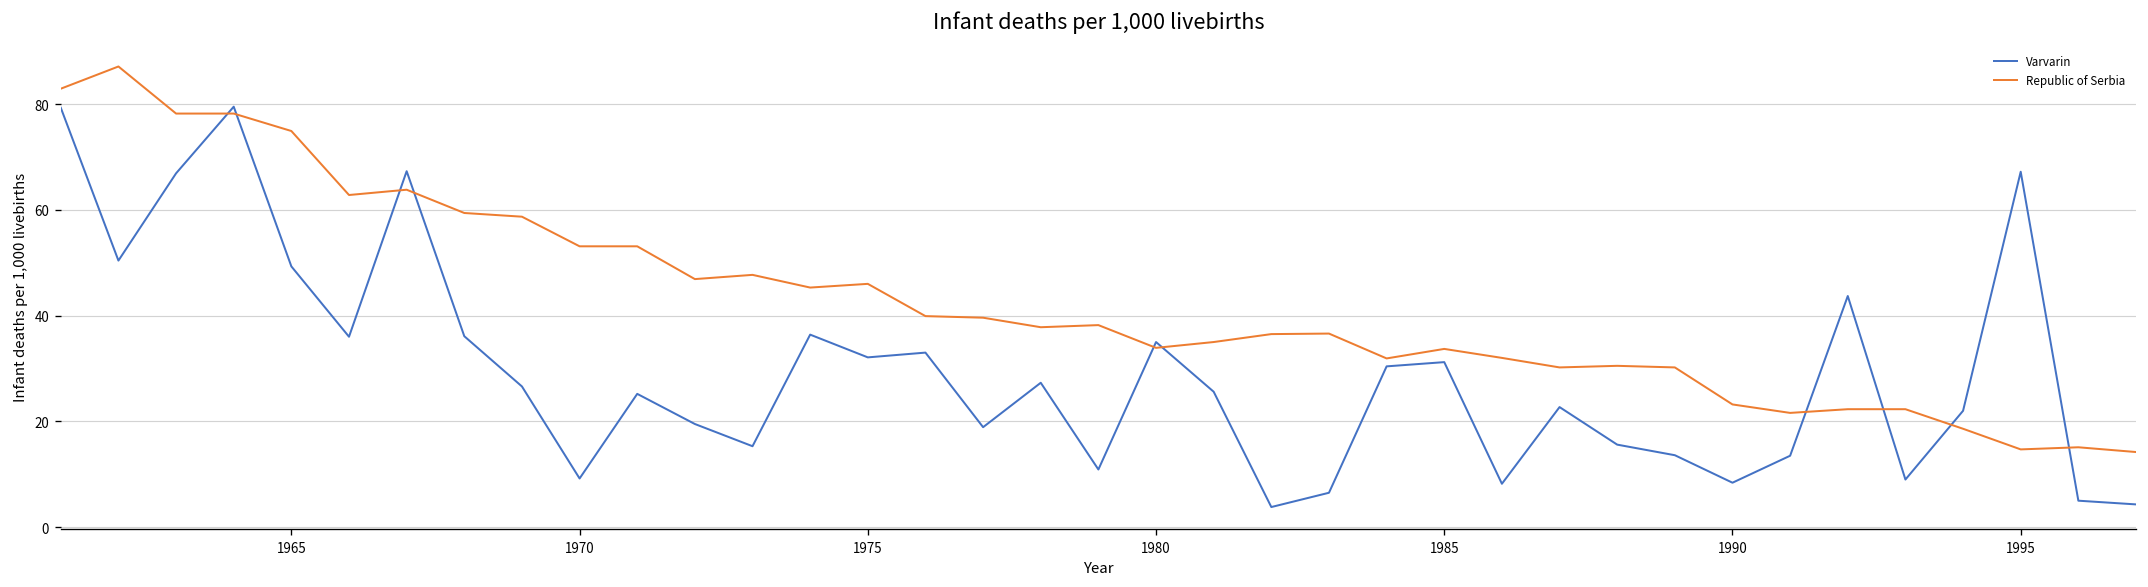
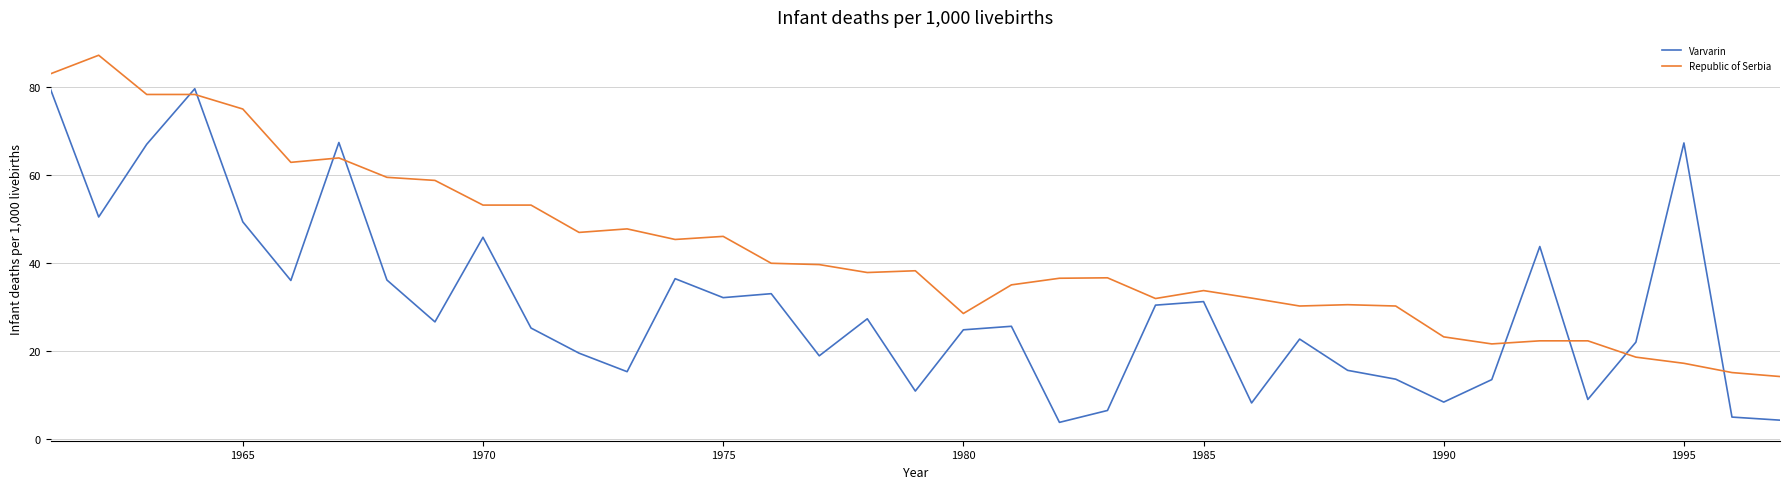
  {
    "Varvarin": {
      "1965": 49,
-     "1970": 9,
+     "1970": 46,
      "1975": 32,
-     "1980": 35,
+     "1980": 25,
      "1985": 31,
      "1990": 8,
      "1995": 67
    },
    "Republic of Serbia": {
      "1965": 75,
      "1970": 53,
      "1975": 46,
-     "1980": 34,
+     "1980": 29,
      "1985": 34,
      "1990": 23,
-     "1995": 15
+     "1995": 17
    }
  }
